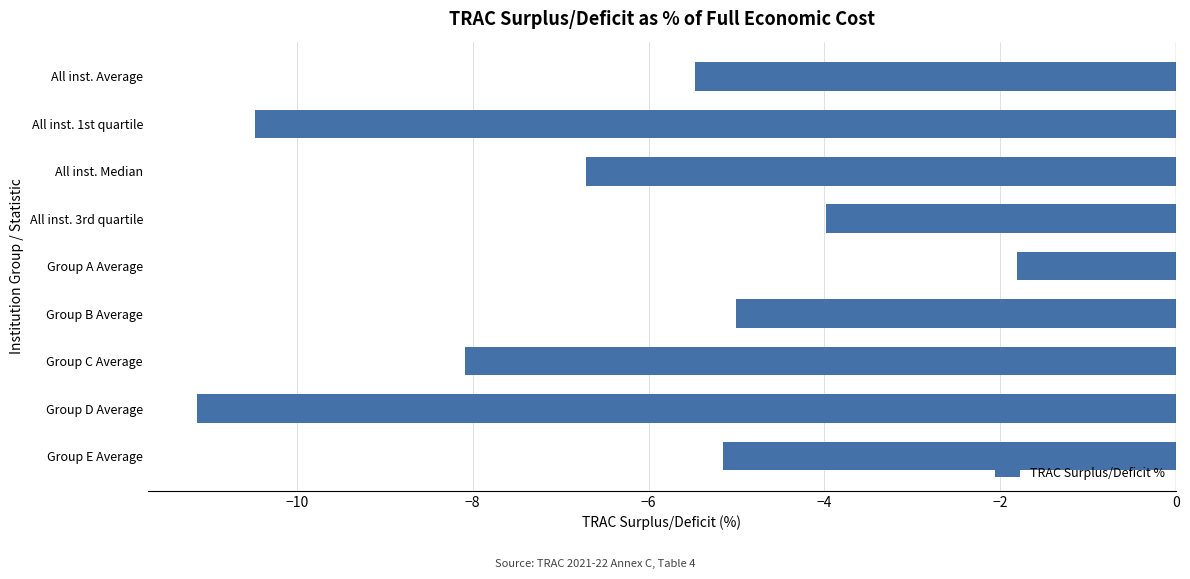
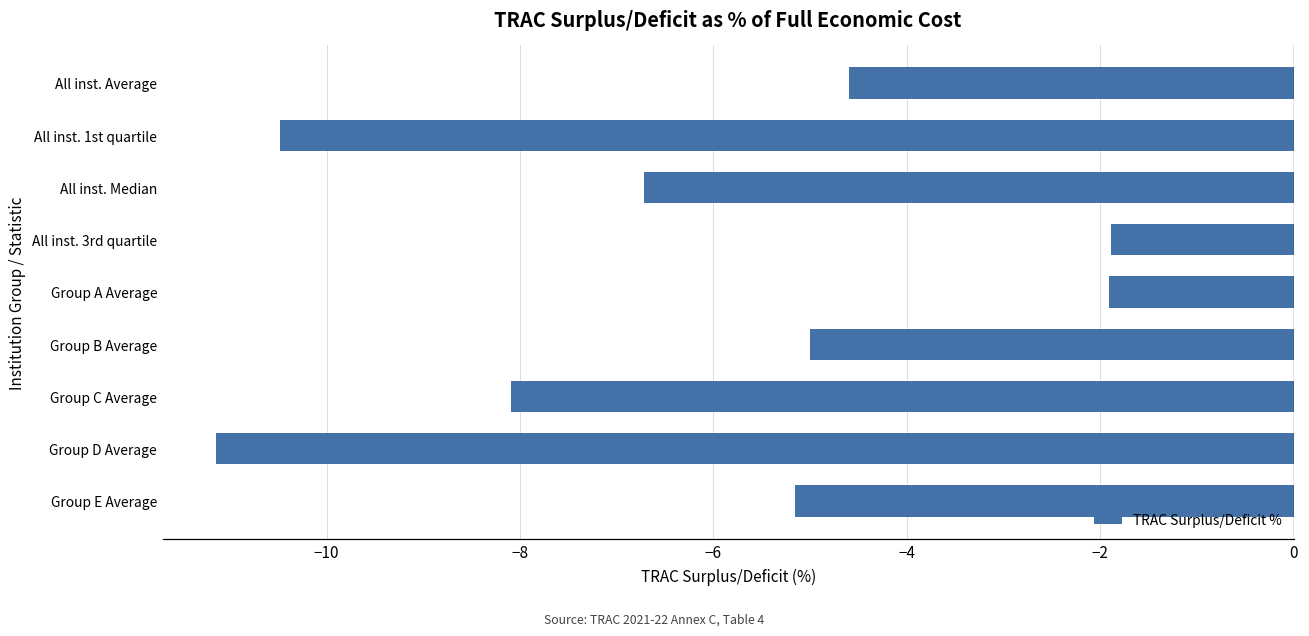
  {
-   "All inst. Average": -5.5,
+   "All inst. Average": -4.6,
    "All inst. 1st quartile": -10.5,
    "All inst. Median": -6.7,
-   "All inst. 3rd quartile": -4.0,
-   "Group A Average": -1.8,
+   "All inst. 3rd quartile": -1.9,
+   "Group A Average": -1.9,
    "Group B Average": -5.0,
    "Group C Average": -8.1,
    "Group D Average": -11.1,
    "Group E Average": -5.2
  }
